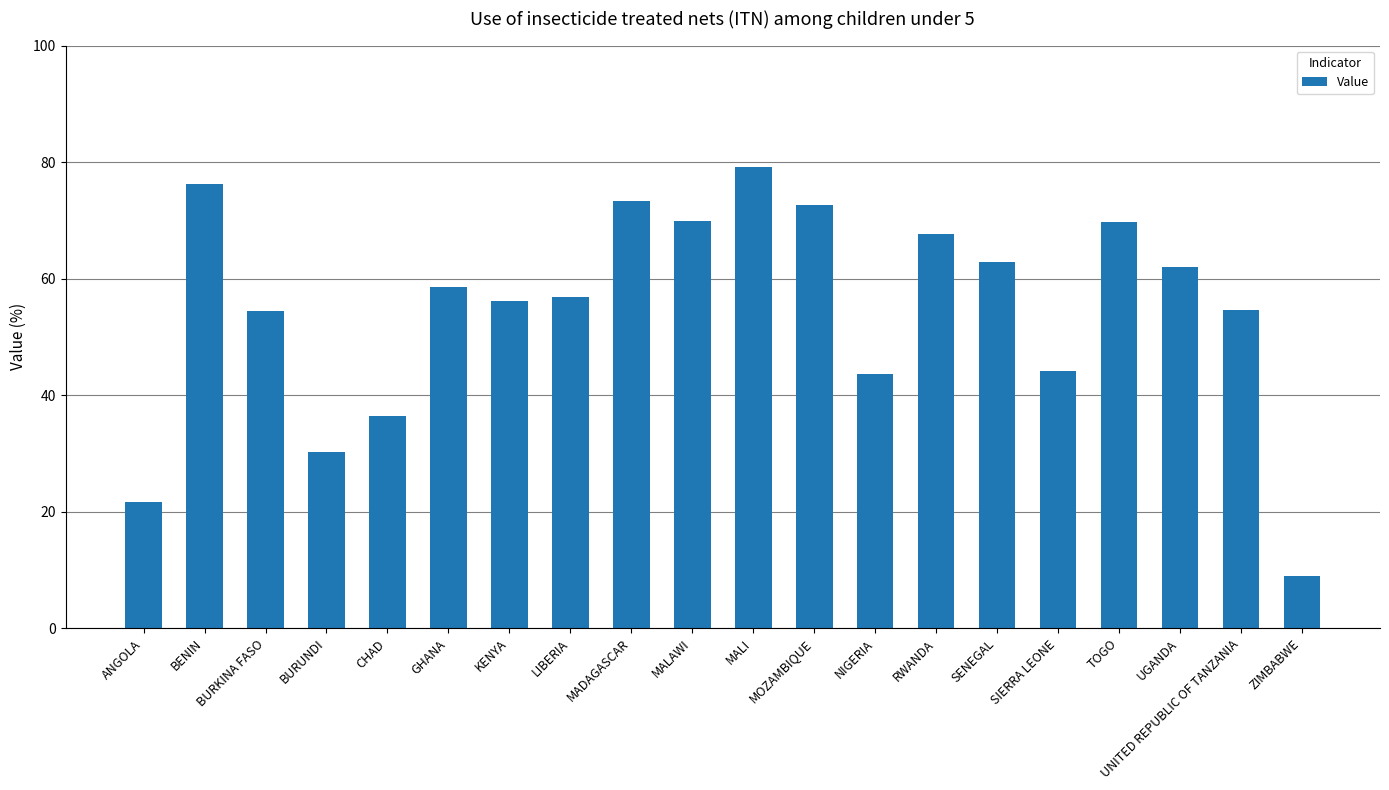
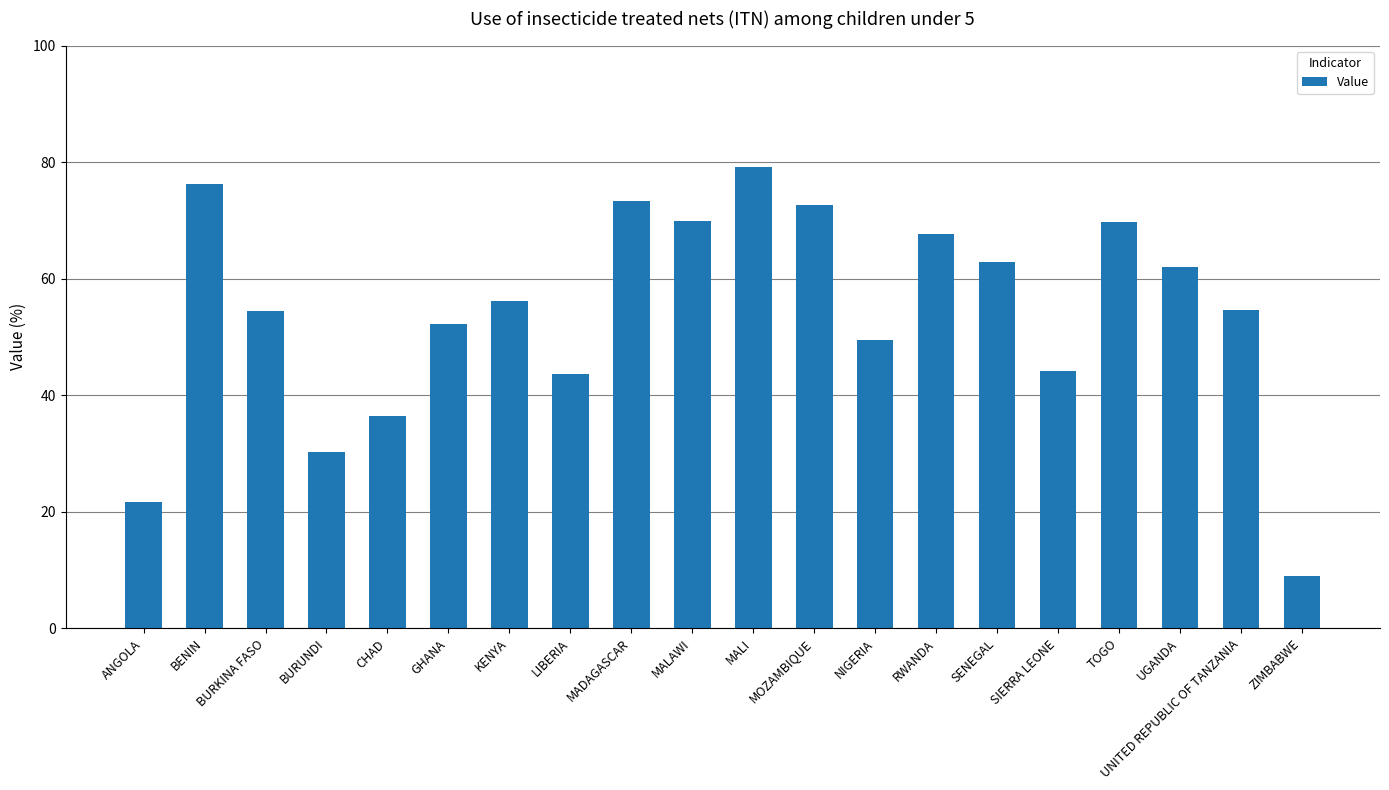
  {
    "ANGOLA": 22,
    "BENIN": 76,
    "BURKINA FASO": 54,
    "BURUNDI": 30,
    "CHAD": 36,
-   "GHANA": 59,
+   "GHANA": 52,
    "KENYA": 56,
-   "LIBERIA": 57,
+   "LIBERIA": 44,
    "MADAGASCAR": 73,
    "MALAWI": 70,
    "MALI": 79,
    "MOZAMBIQUE": 73,
-   "NIGERIA": 44,
+   "NIGERIA": 49,
    "RWANDA": 68,
    "SENEGAL": 63,
    "SIERRA LEONE": 44,
    "TOGO": 70,
    "UGANDA": 62,
    "UNITED REPUBLIC OF TANZANIA": 55,
    "ZIMBABWE": 9
  }
